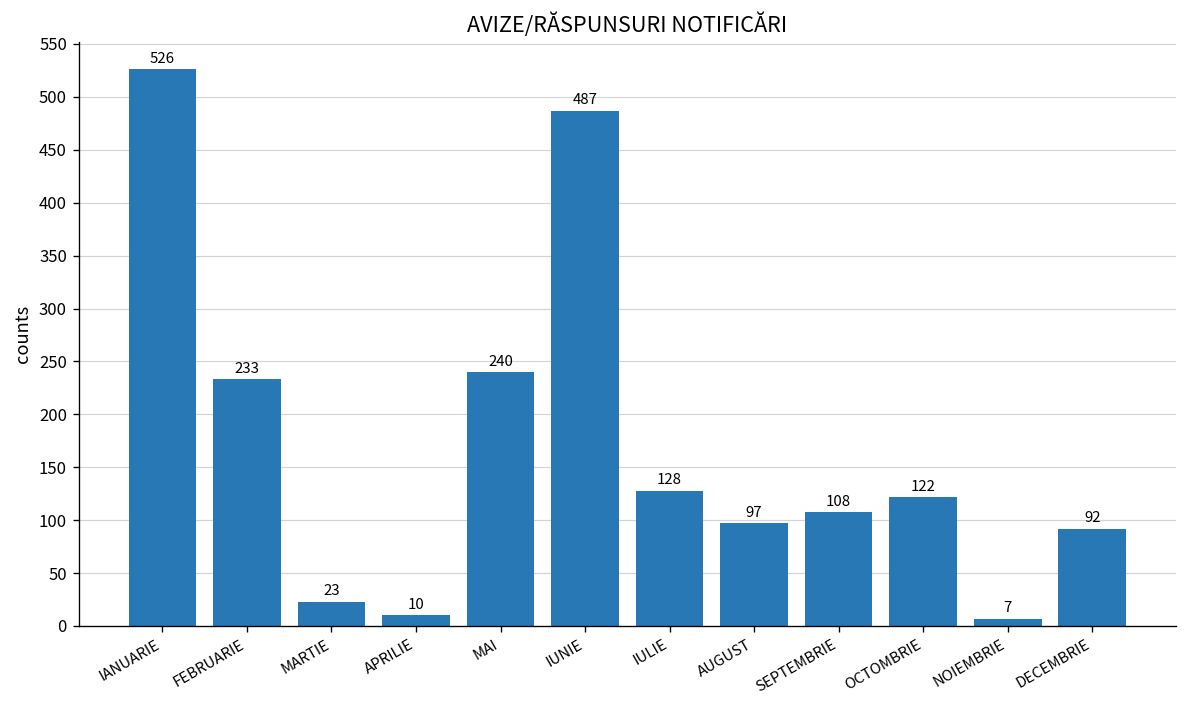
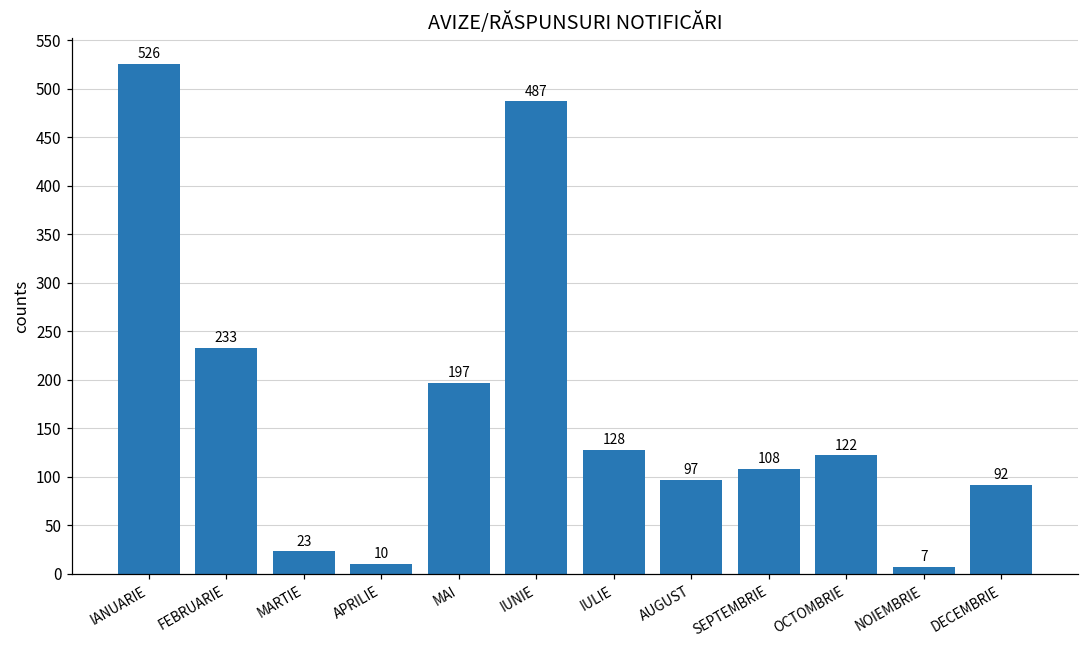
  {
    "IANUARIE": 526,
    "FEBRUARIE": 233,
    "MARTIE": 23,
    "APRILIE": 10,
-   "MAI": 240,
+   "MAI": 197,
    "IUNIE": 487,
    "IULIE": 128,
    "AUGUST": 97,
    "SEPTEMBRIE": 108,
    "OCTOMBRIE": 122,
    "NOIEMBRIE": 7,
    "DECEMBRIE": 92
  }
